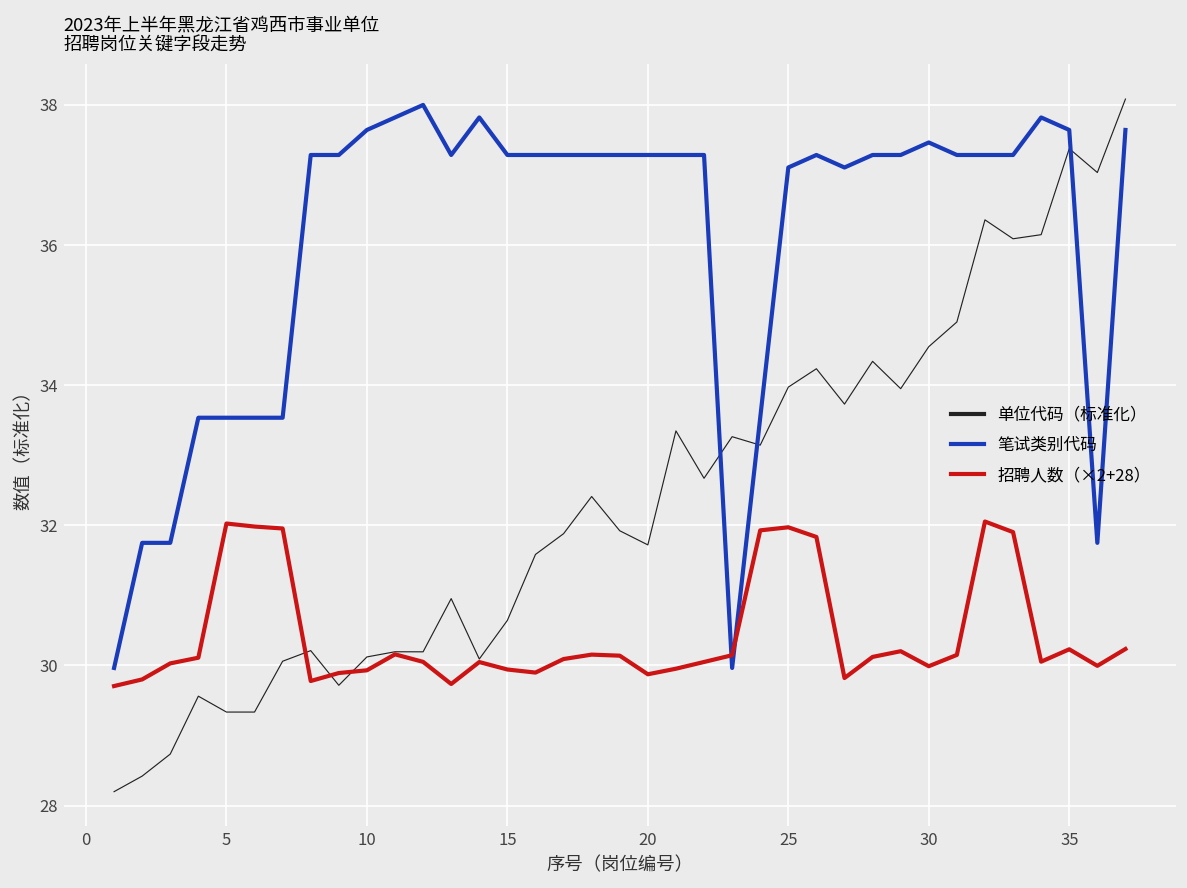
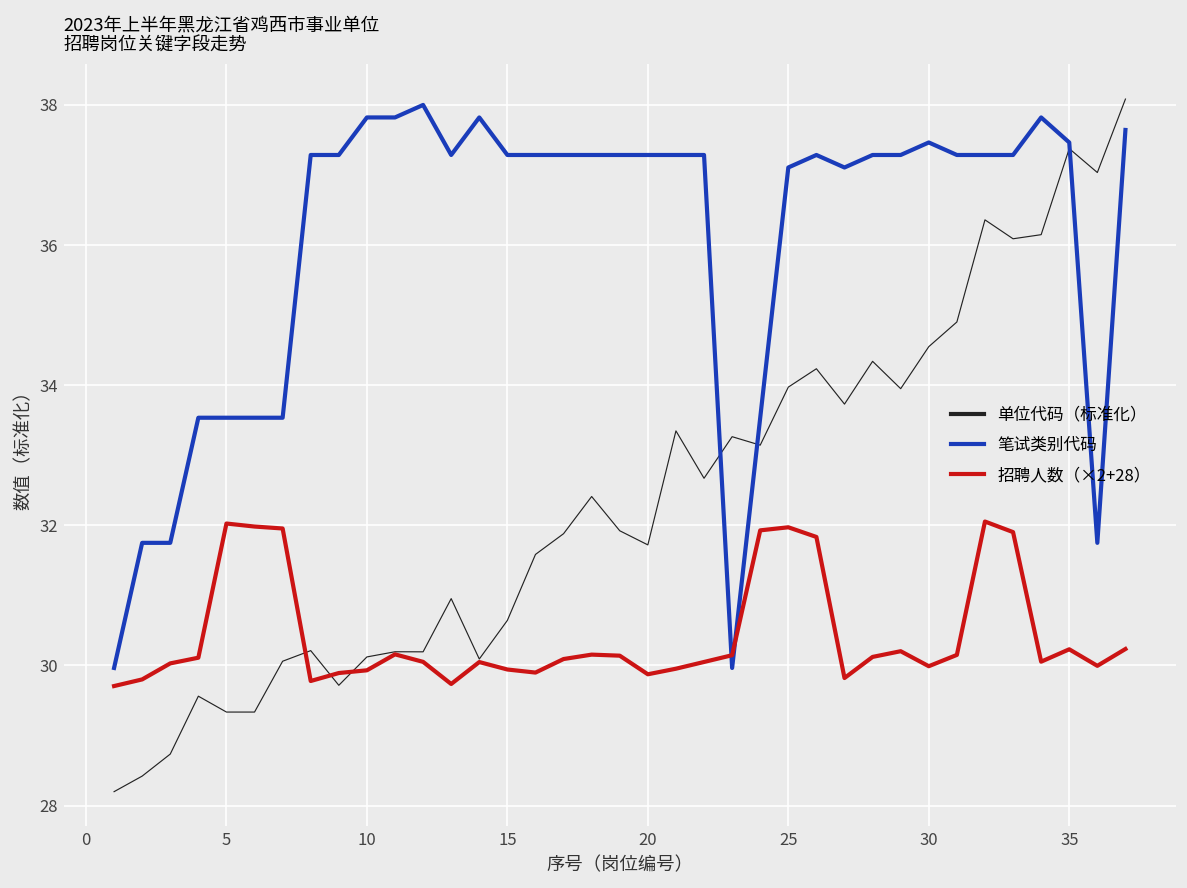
  {
    "单位代码（标准化）": {
      "5": 29.3,
      "10": 30.1,
      "15": 30.6,
      "20": 31.7,
      "25": 34.0,
      "30": 34.5,
      "35": 37.4
    },
    "笔试类别代码": {
      "5": 33.5,
-     "10": 37.6,
+     "10": 37.8,
      "15": 37.3,
      "20": 37.3,
      "25": 37.1,
      "30": 37.5,
-     "35": 37.6
+     "35": 37.5
    },
    "招聘人数（×2+28）": {
      "5": 32.0,
      "10": 29.9,
      "15": 29.9,
      "20": 29.9,
      "25": 32.0,
      "30": 30.0,
      "35": 30.2
    }
  }
